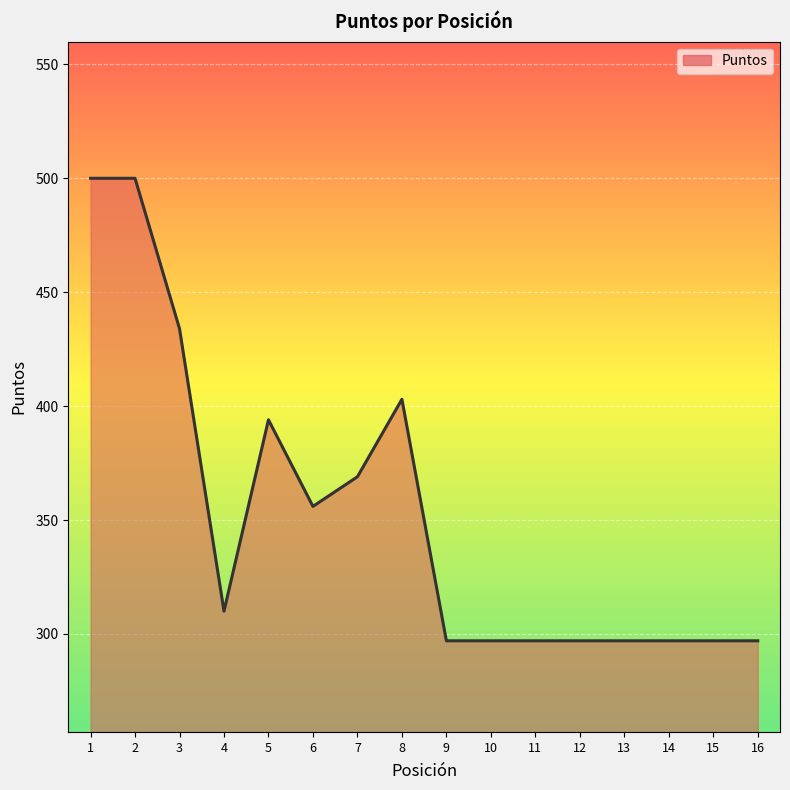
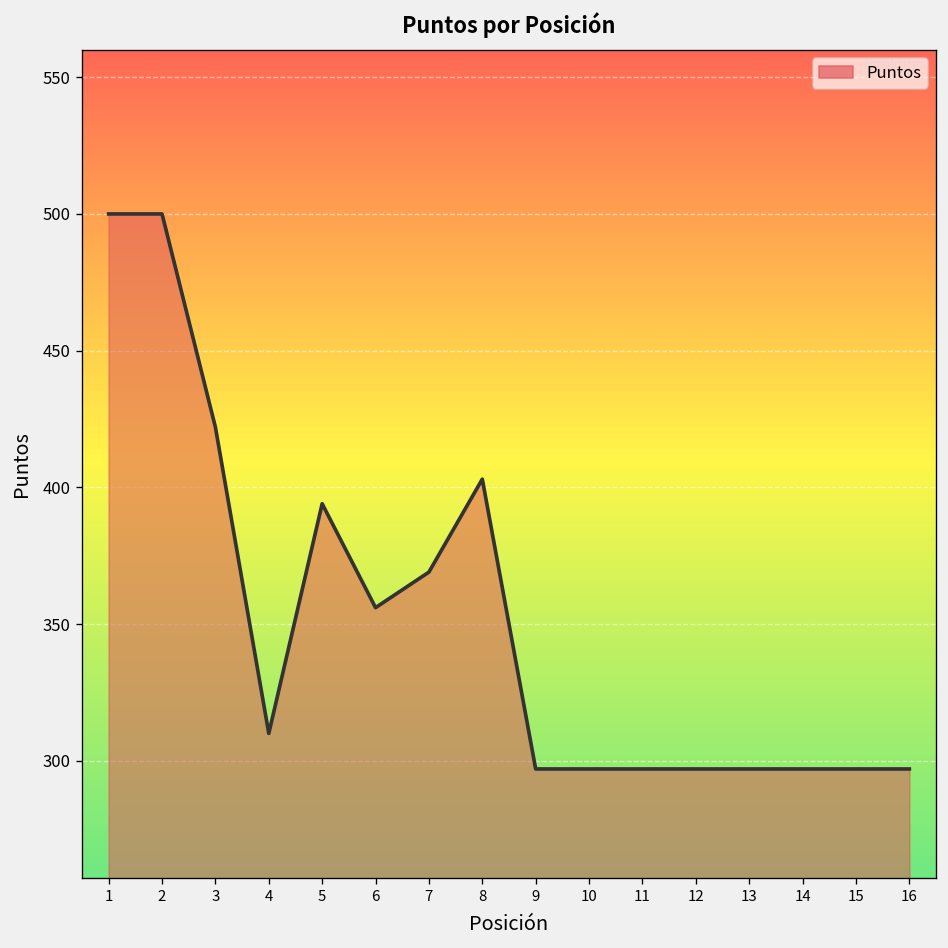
  {
    "1": 500,
    "2": 500,
-   "3": 434,
+   "3": 422,
    "4": 310,
    "5": 394,
    "6": 356,
    "7": 369,
    "8": 403,
    "9": 297,
    "10": 297,
    "11": 297,
    "12": 297,
    "13": 297,
    "14": 297,
    "15": 297,
    "16": 297
  }
